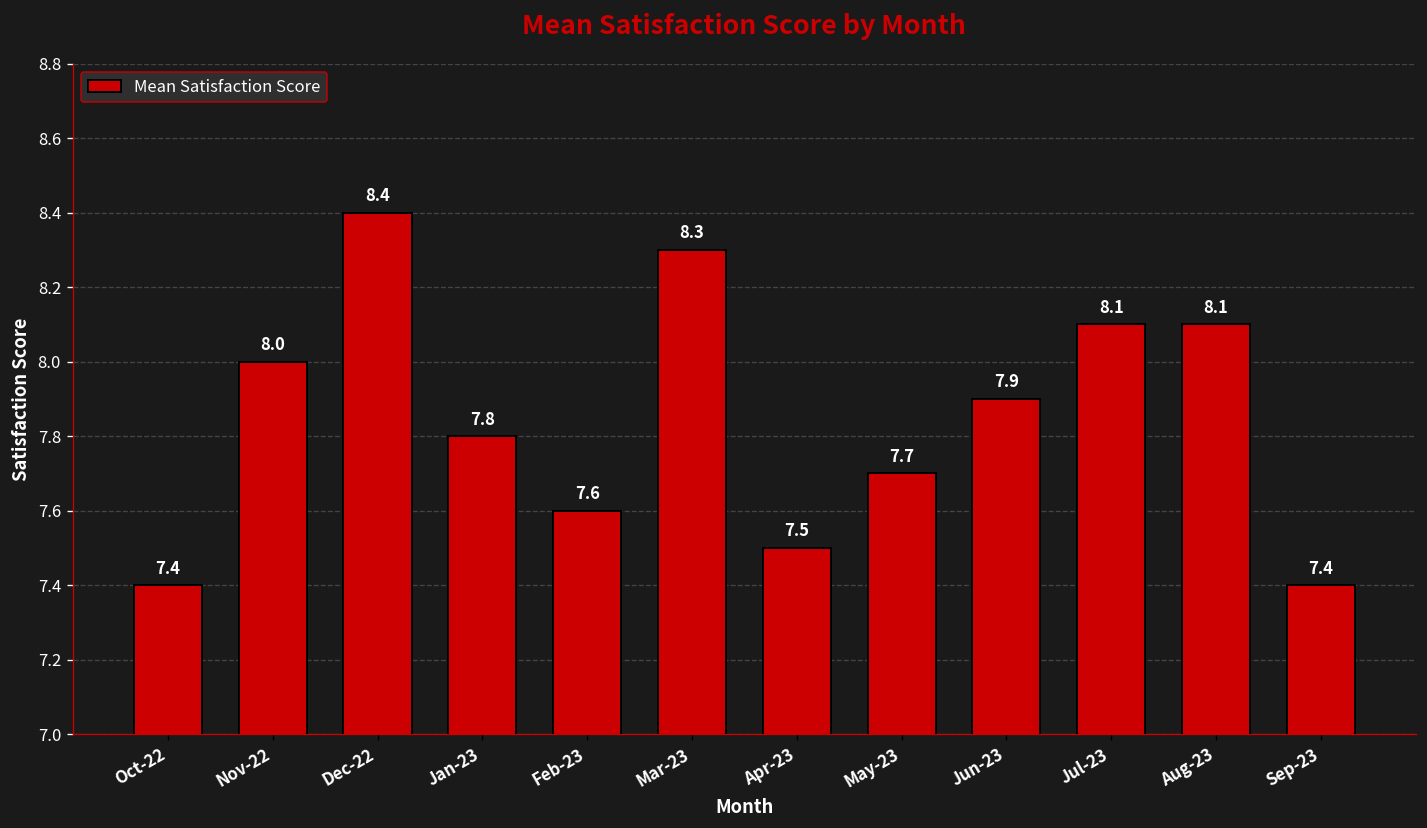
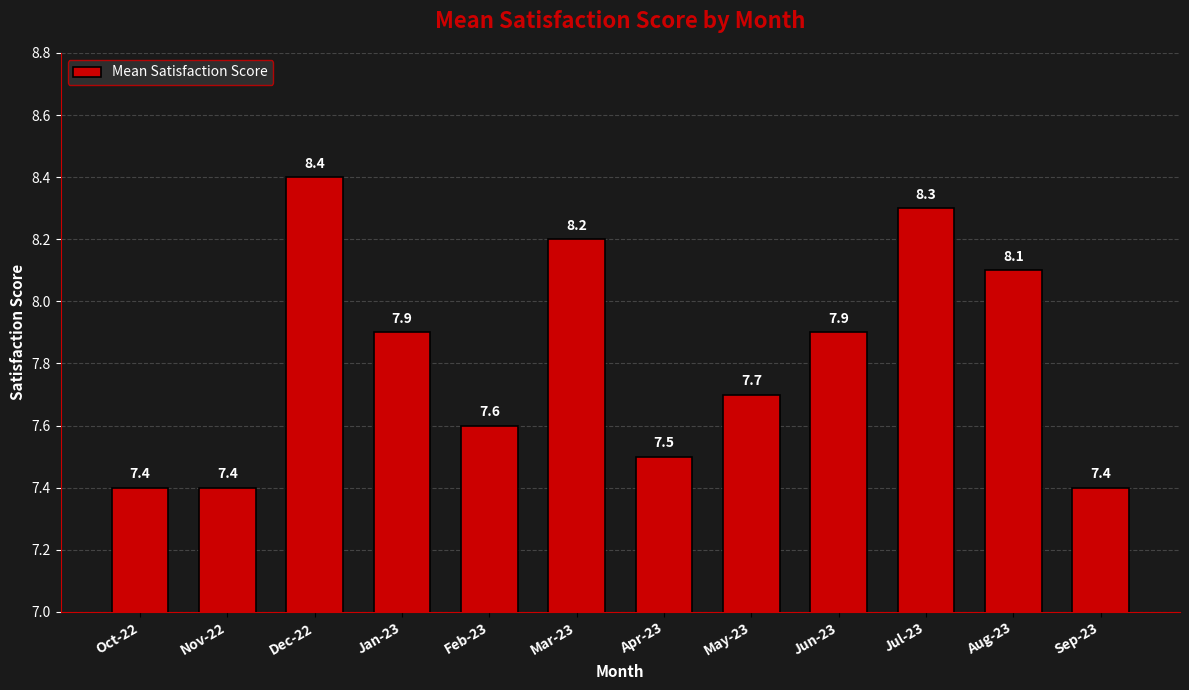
  {
    "Oct-22": 7.4,
-   "Nov-22": 8.0,
+   "Nov-22": 7.4,
    "Dec-22": 8.4,
-   "Jan-23": 7.8,
+   "Jan-23": 7.9,
    "Feb-23": 7.6,
-   "Mar-23": 8.3,
+   "Mar-23": 8.2,
    "Apr-23": 7.5,
    "May-23": 7.7,
    "Jun-23": 7.9,
-   "Jul-23": 8.1,
+   "Jul-23": 8.3,
    "Aug-23": 8.1,
    "Sep-23": 7.4
  }
